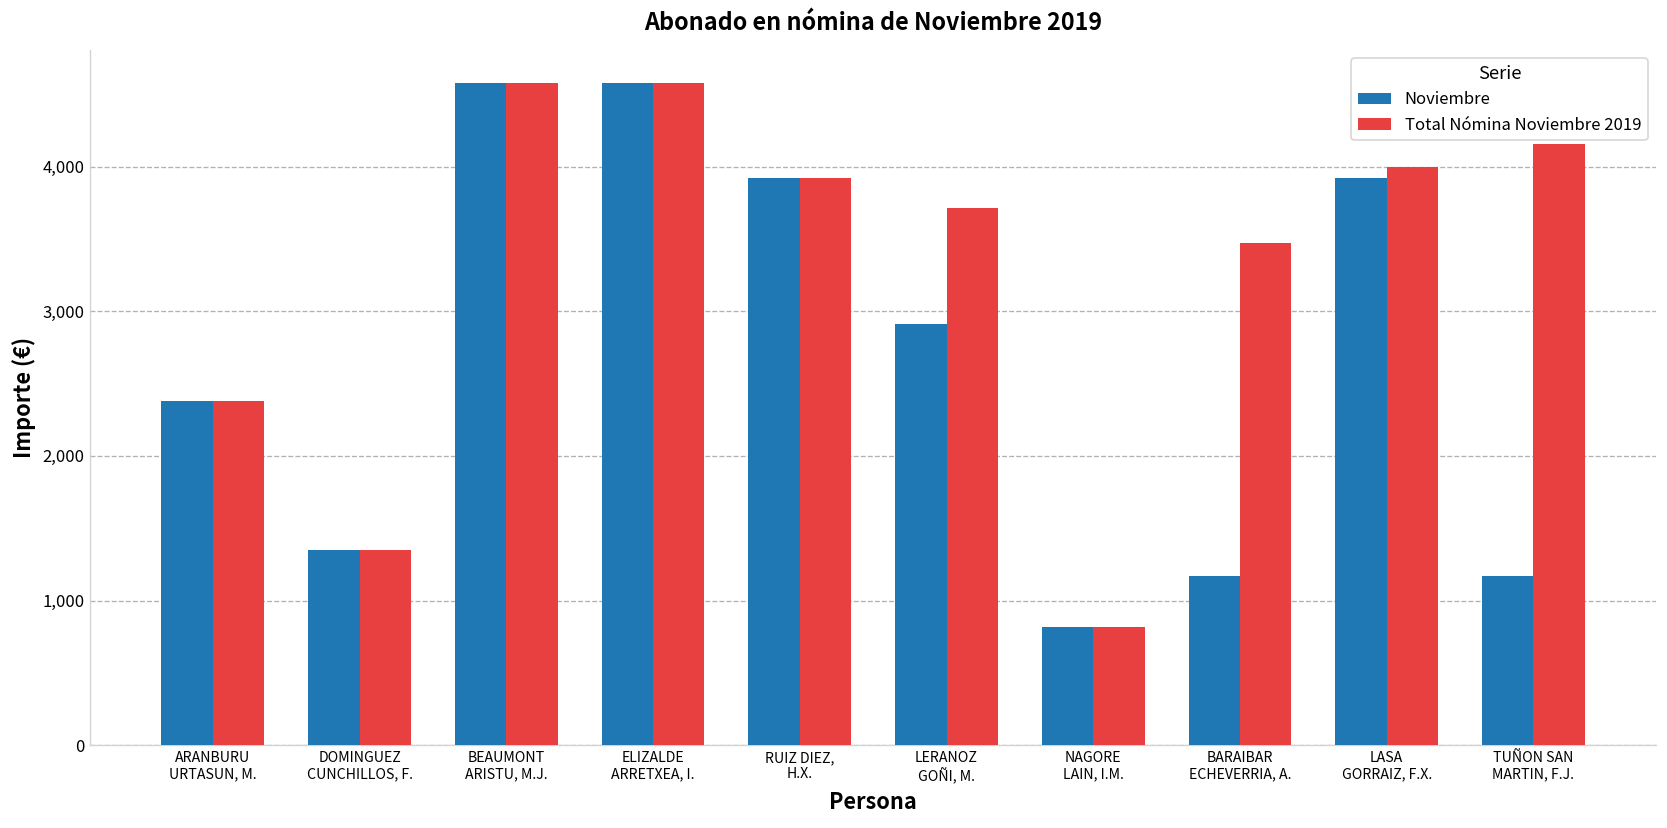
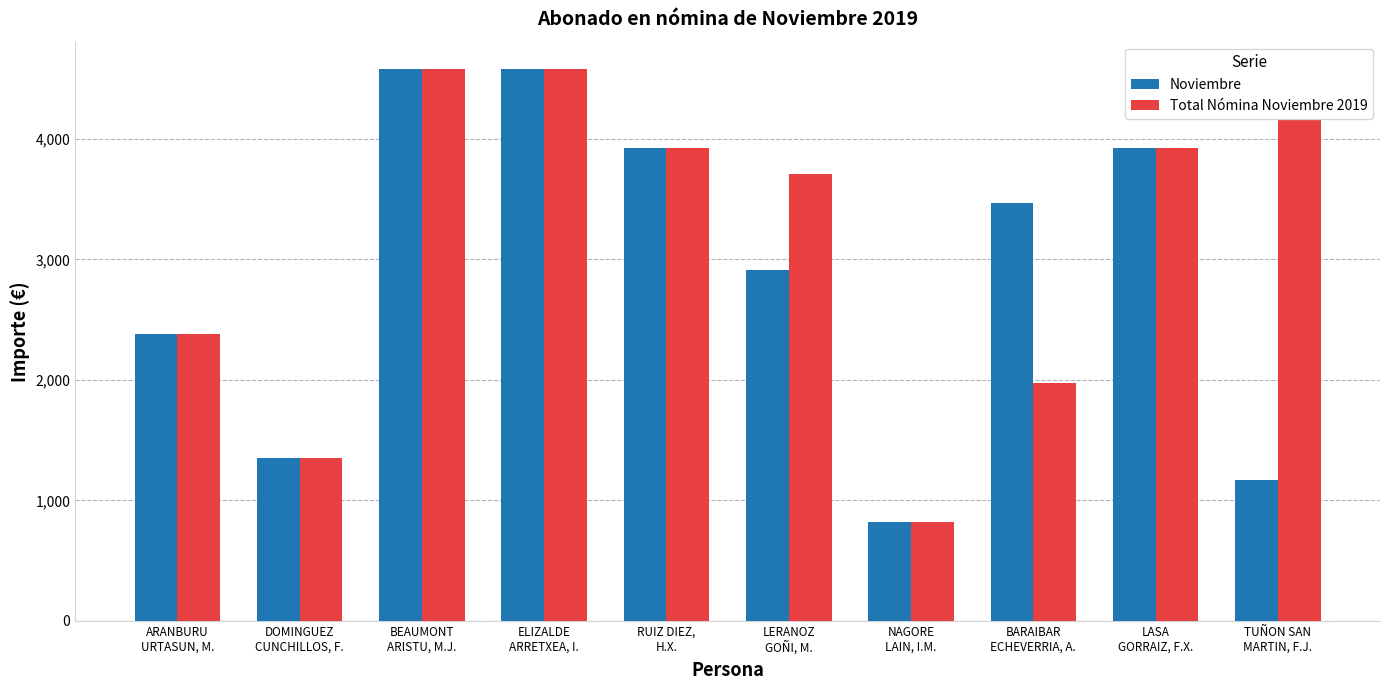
  {
    "Noviembre": {
      "ARANBURU URTASUN, M.": "2,380",
      "DOMINGUEZ CUNCHILLOS, F.": "1,350",
      "BEAUMONT ARISTU, M.J.": "4,580",
      "ELIZALDE ARRETXEA, I.": "4,580",
      "RUIZ DIEZ, H.X.": "3,920",
      "LERANOZ GOÑI, M.": "2,910",
      "NAGORE LAIN, I.M.": "820",
-     "BARAIBAR ECHEVERRIA, A.": "1,170",
+     "BARAIBAR ECHEVERRIA, A.": "3,470",
      "LASA GORRAIZ, F.X.": "3,920",
      "TUÑON SAN MARTIN, F.J.": "1,170"
    },
    "Total Nómina Noviembre 2019": {
      "ARANBURU URTASUN, M.": "2,380",
      "DOMINGUEZ CUNCHILLOS, F.": "1,350",
      "BEAUMONT ARISTU, M.J.": "4,580",
      "ELIZALDE ARRETXEA, I.": "4,580",
      "RUIZ DIEZ, H.X.": "3,920",
      "LERANOZ GOÑI, M.": "3,710",
      "NAGORE LAIN, I.M.": "820",
-     "BARAIBAR ECHEVERRIA, A.": "3,470",
-     "LASA GORRAIZ, F.X.": "4,000",
+     "BARAIBAR ECHEVERRIA, A.": "1,970",
+     "LASA GORRAIZ, F.X.": "3,920",
      "TUÑON SAN MARTIN, F.J.": "4,160"
    }
  }
